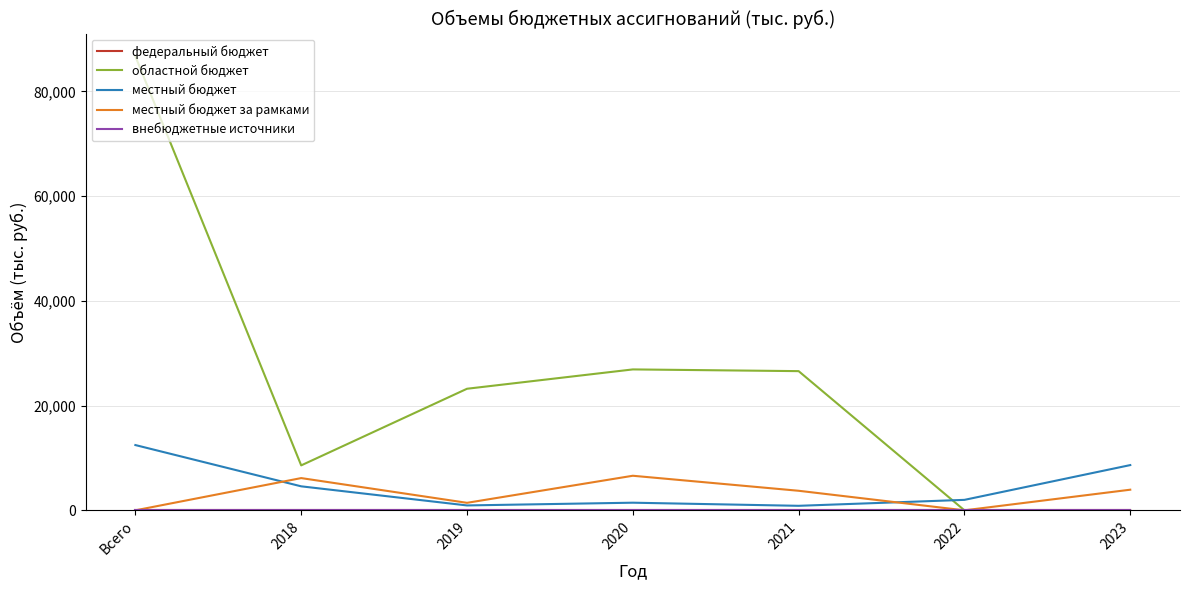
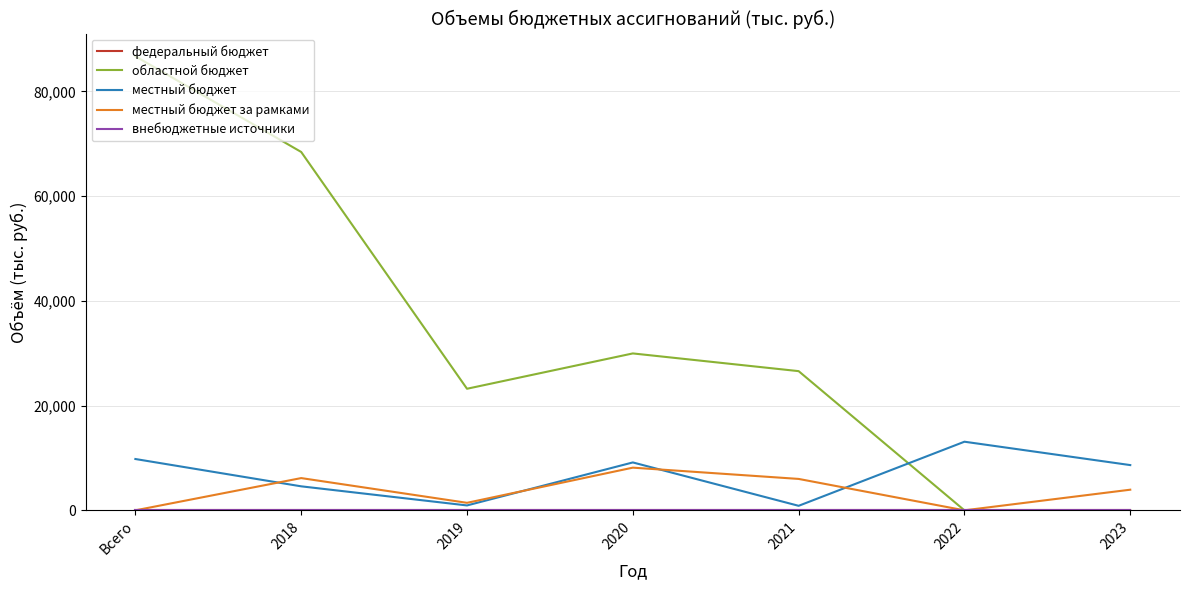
  {
    "внебюджетные источники": {
      "2018": "0",
      "2019": "0",
      "2020": "0",
      "2021": "0"
    },
    "областной бюджет": {
-     "2018": "9,000",
+     "2018": "68,000",
      "2019": "23,000",
-     "2020": "27,000",
+     "2020": "30,000",
      "2021": "27,000"
    },
    "местный бюджет": {
-     "Всего": "12,000",
+     "Всего": "10,000",
      "2018": "5,000",
      "2019": "1,000",
-     "2020": "1,000",
+     "2020": "9,000",
      "2021": "1,000",
-     "2022": "2,000",
+     "2022": "13,000",
      "2023": "9,000"
    },
    "местный бюджет за рамками": {
      "2018": "6,000",
      "2019": "1,000",
-     "2020": "7,000",
-     "2021": "4,000",
+     "2020": "8,000",
+     "2021": "6,000",
      "2023": "4,000"
    }
  }
